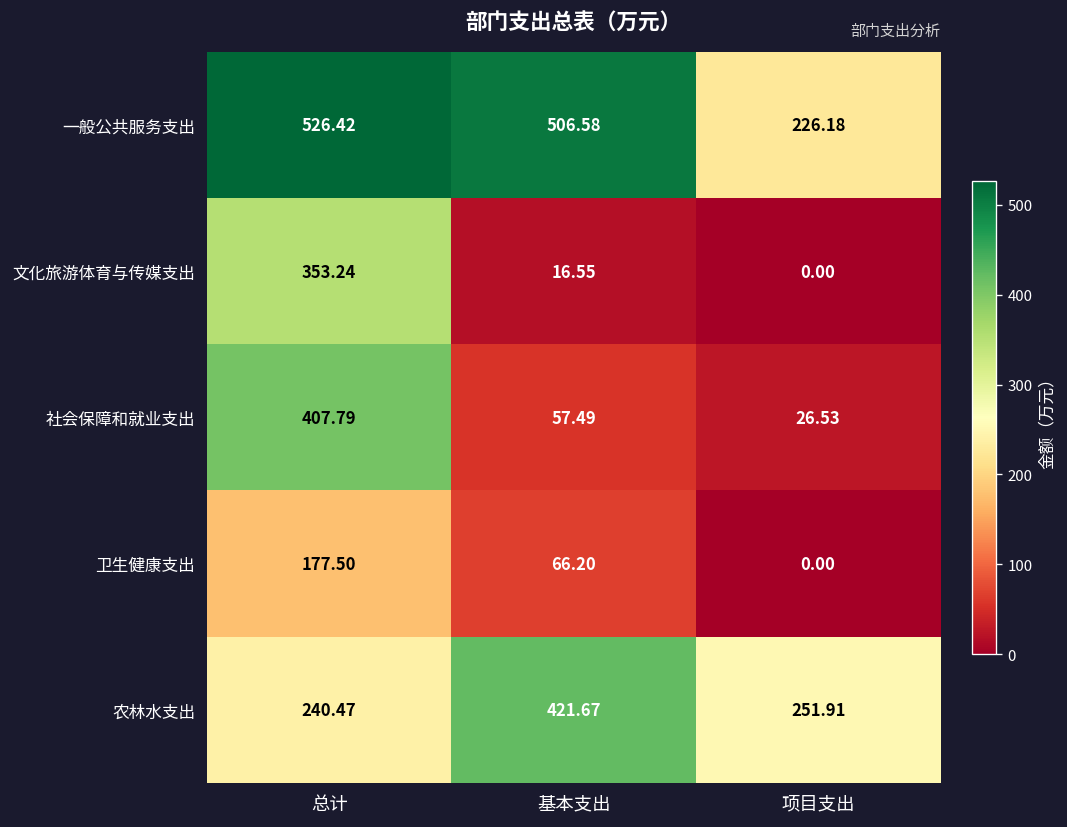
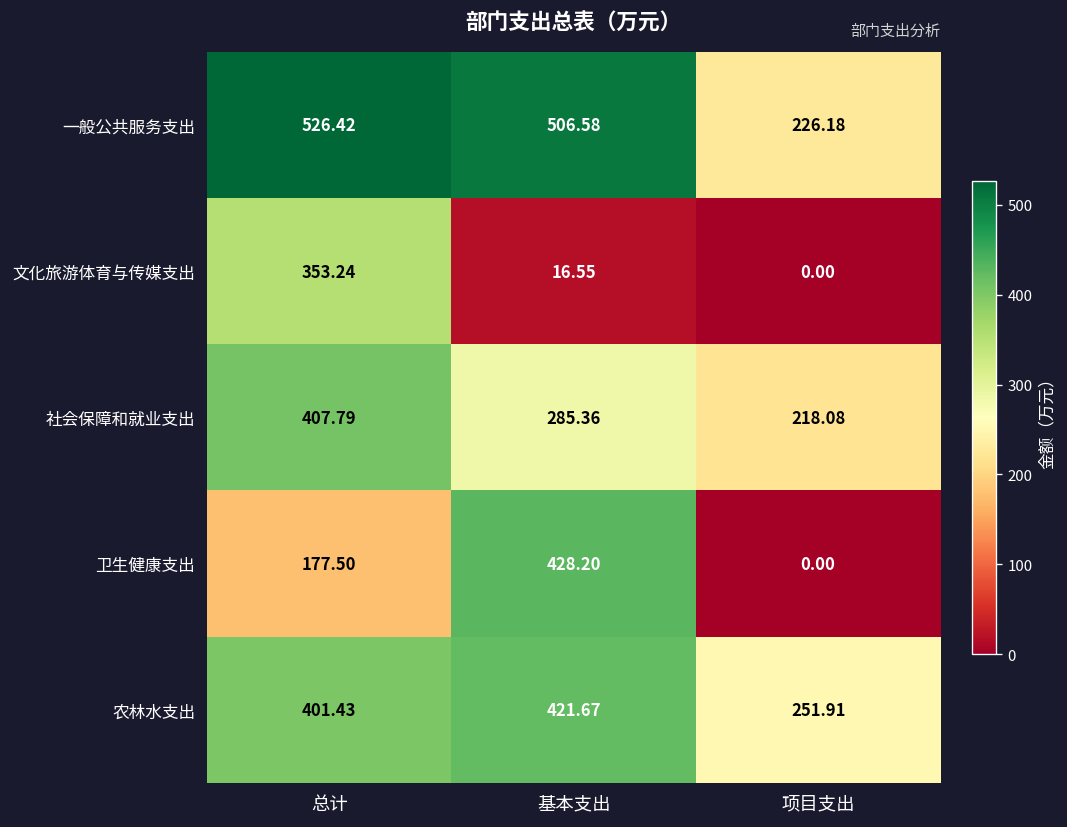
  {
    "一般公共服务支出": {
      "总计": 526.42,
      "基本支出": 506.58,
      "项目支出": 226.18
    },
    "文化旅游体育与传媒支出": {
      "总计": 353.24,
      "基本支出": 16.55,
      "项目支出": 0.00
    },
    "社会保障和就业支出": {
      "总计": 407.79,
-     "基本支出": 57.49,
-     "项目支出": 26.53
+     "基本支出": 285.36,
+     "项目支出": 218.08
    },
    "卫生健康支出": {
      "总计": 177.50,
-     "基本支出": 66.20,
+     "基本支出": 428.20,
      "项目支出": 0.00
    },
    "农林水支出": {
-     "总计": 240.47,
+     "总计": 401.43,
      "基本支出": 421.67,
      "项目支出": 251.91
    }
  }
